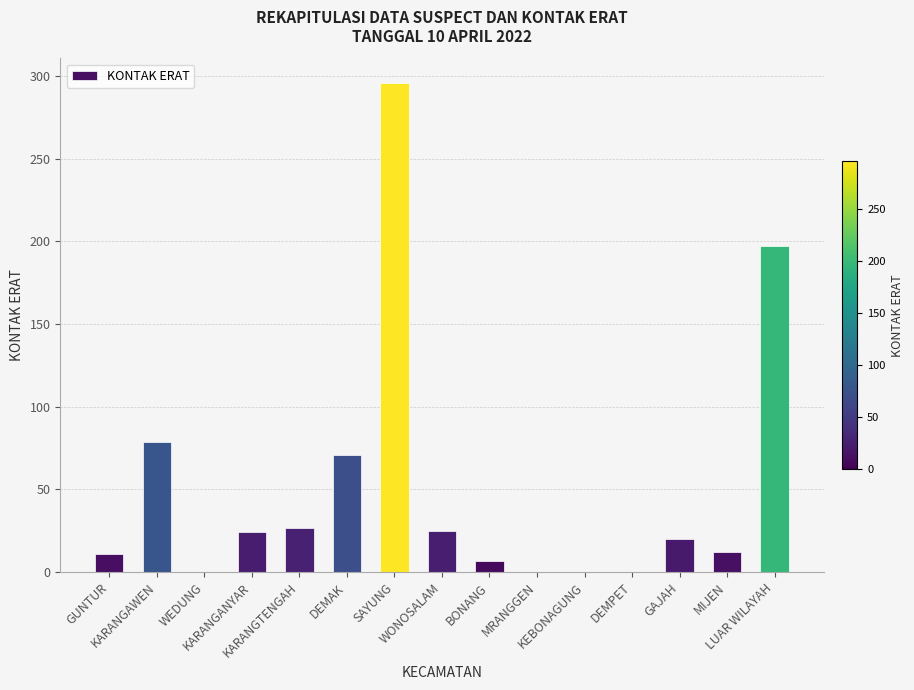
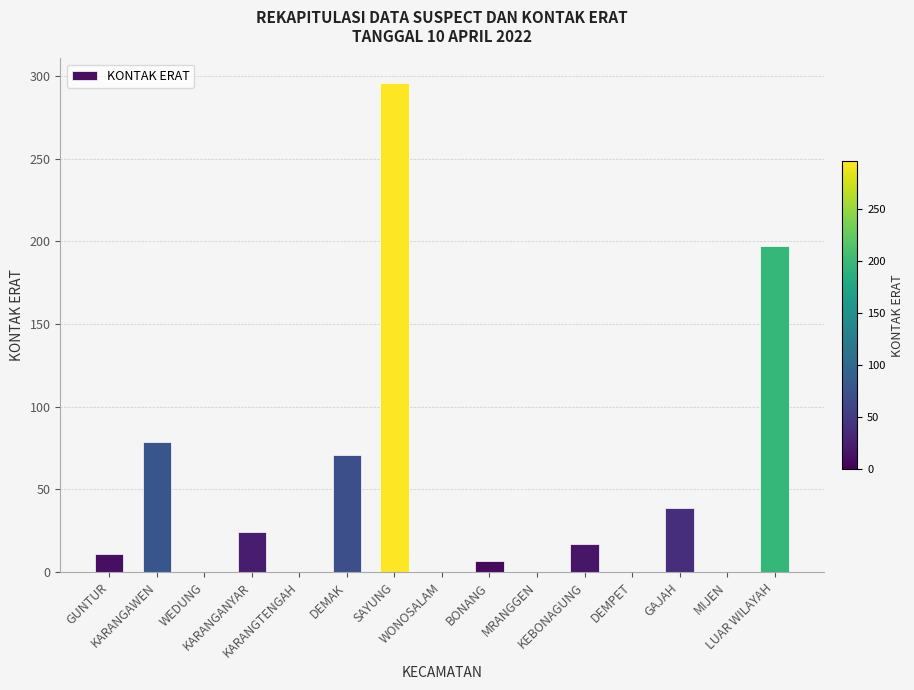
  {
    "GUNTUR": 11,
    "KARANGAWEN": 79,
    "WEDUNG": 0,
    "KARANGANYAR": 24,
-   "KARANGTENGAH": 27,
+   "KARANGTENGAH": 0,
    "DEMAK": 71,
    "SAYUNG": 296,
-   "WONOSALAM": 25,
+   "WONOSALAM": 0,
    "BONANG": 7,
    "MRANGGEN": 0,
-   "KEBONAGUNG": 0,
+   "KEBONAGUNG": 17,
    "DEMPET": 0,
-   "GAJAH": 20,
-   "MIJEN": 12,
+   "GAJAH": 39,
+   "MIJEN": 0,
    "LUAR WILAYAH": 197
  }
